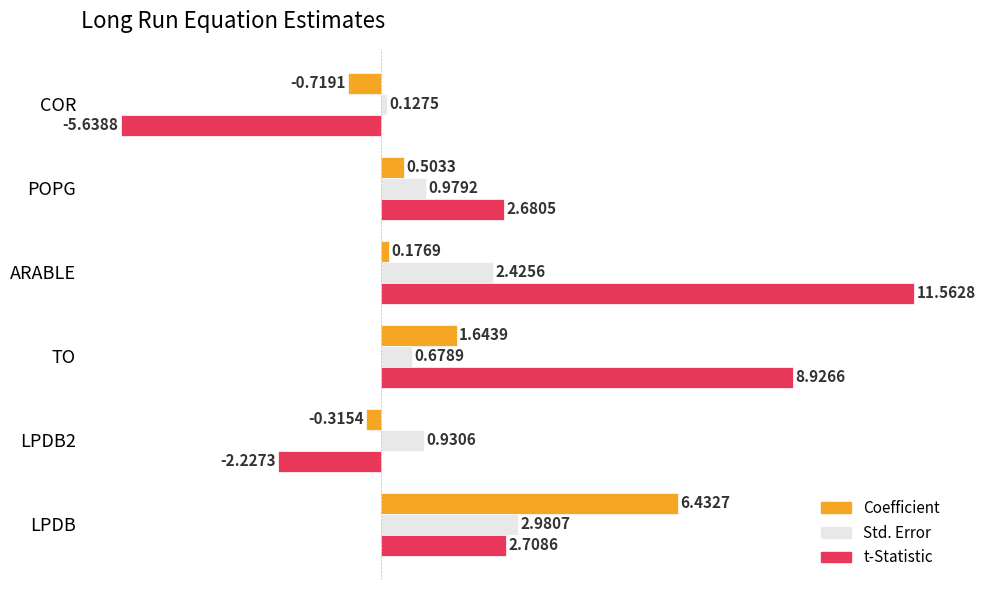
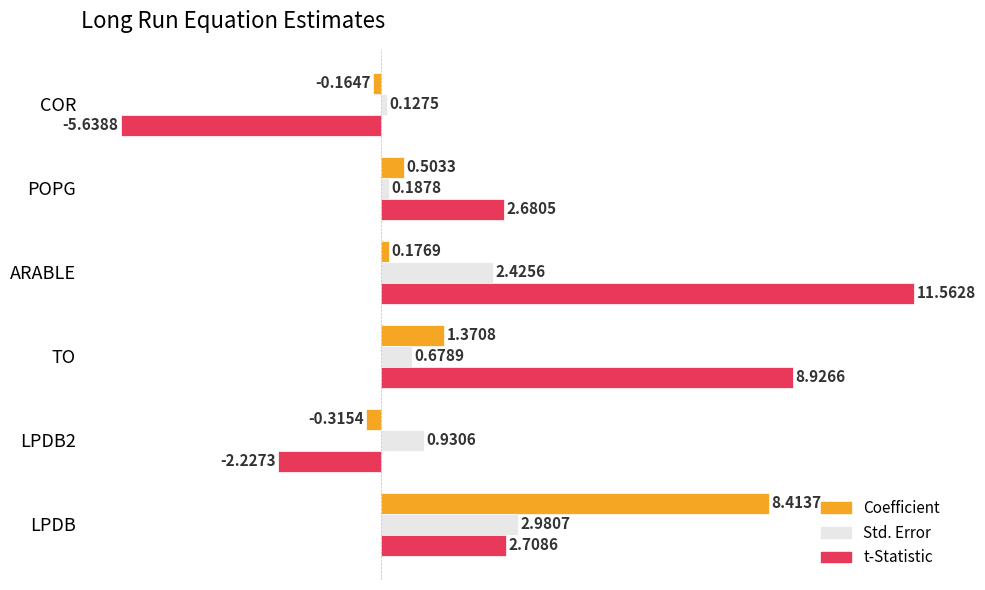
  {
    "Coefficient": {
-     "COR": -0.7191,
+     "COR": -0.1647,
      "POPG": 0.5033,
      "ARABLE": 0.1769,
-     "TO": 1.6439,
+     "TO": 1.3708,
      "LPDB2": -0.3154,
-     "LPDB": 6.4327
+     "LPDB": 8.4137
    },
    "Std. Error": {
      "COR": 0.1275,
-     "POPG": 0.9792,
+     "POPG": 0.1878,
      "ARABLE": 2.4256,
      "TO": 0.6789,
      "LPDB2": 0.9306,
      "LPDB": 2.9807
    },
    "t-Statistic": {
      "COR": -5.6388,
      "POPG": 2.6805,
      "ARABLE": 11.5628,
      "TO": 8.9266,
      "LPDB2": -2.2273,
      "LPDB": 2.7086
    }
  }
